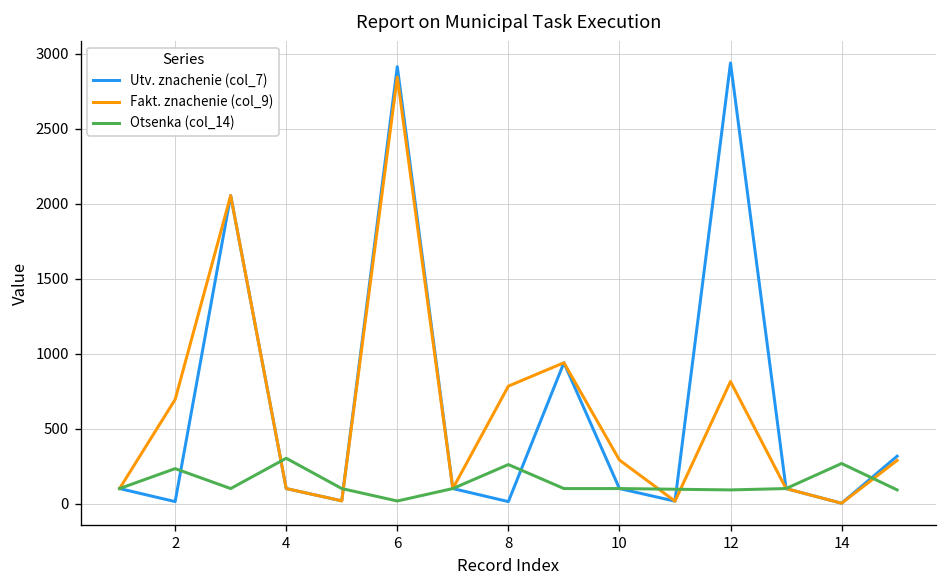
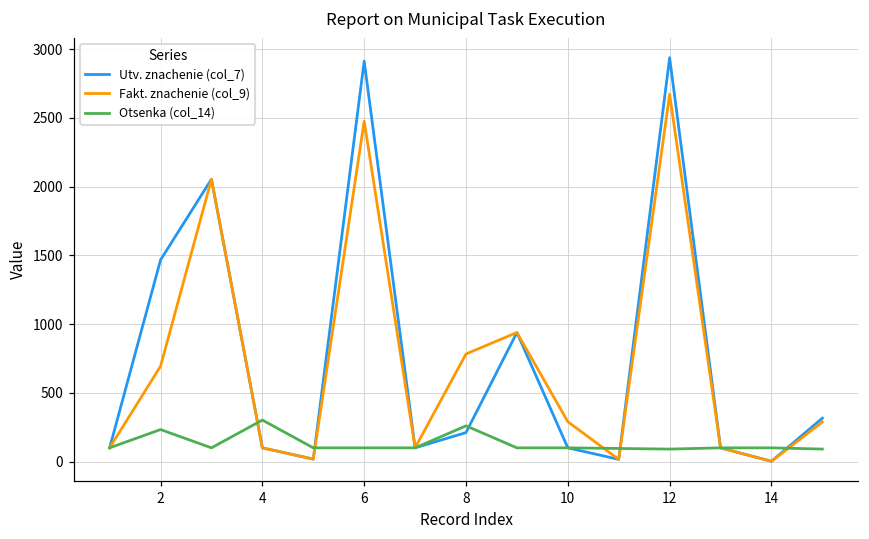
  {
    "Utv. znachenie (col_7)": {
-     "2": 10,
+     "2": 1470,
      "6": 2910,
-     "8": 10,
+     "8": 210,
      "12": 2940
    },
    "Fakt. znachenie (col_9)": {
      "2": 690,
-     "6": 2840,
+     "6": 2480,
      "8": 780,
      "10": 290,
-     "12": 810
+     "12": 2670
    },
    "Otsenka (col_14)": {
      "2": 230,
      "4": 300,
-     "6": 20,
+     "6": 100,
      "8": 260,
      "12": 90,
-     "14": 270
+     "14": 100
    }
  }
